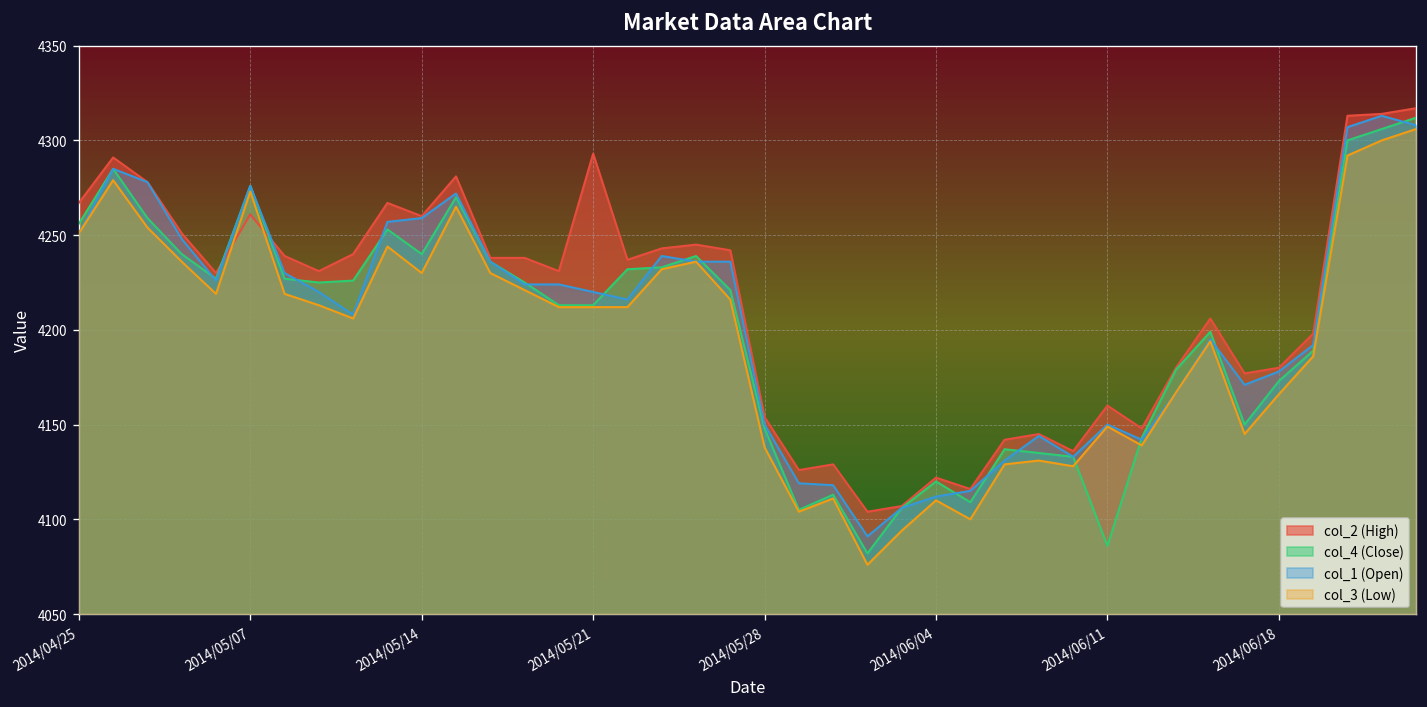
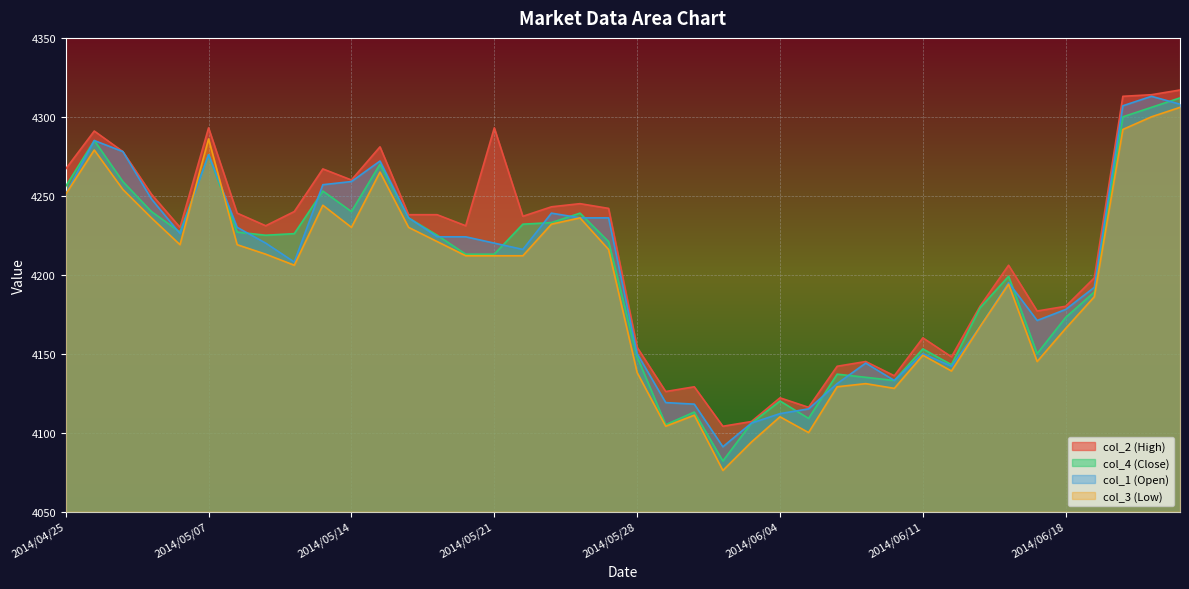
  {
    "col_2 (High)": {
      "2014/04/25": 4267,
-     "2014/05/07": 4261,
+     "2014/05/07": 4293,
      "2014/05/21": 4293,
      "2014/05/28": 4154,
      "2014/06/04": 4122,
      "2014/06/11": 4160,
      "2014/06/18": 4180
    },
    "col_4 (Close)": {
      "2014/04/25": 4256,
      "2014/05/14": 4240,
      "2014/05/28": 4148,
      "2014/06/04": 4120,
-     "2014/06/11": 4086,
+     "2014/06/11": 4153,
      "2014/06/18": 4173
    },
    "col_1 (Open)": {
      "2014/05/21": 4220,
      "2014/05/28": 4150,
      "2014/06/04": 4112,
      "2014/06/18": 4178
    },
    "col_3 (Low)": {
-     "2014/05/07": 4273,
+     "2014/05/07": 4286,
      "2014/05/14": 4230,
      "2014/05/28": 4138,
      "2014/06/04": 4110,
      "2014/06/18": 4166
    }
  }
